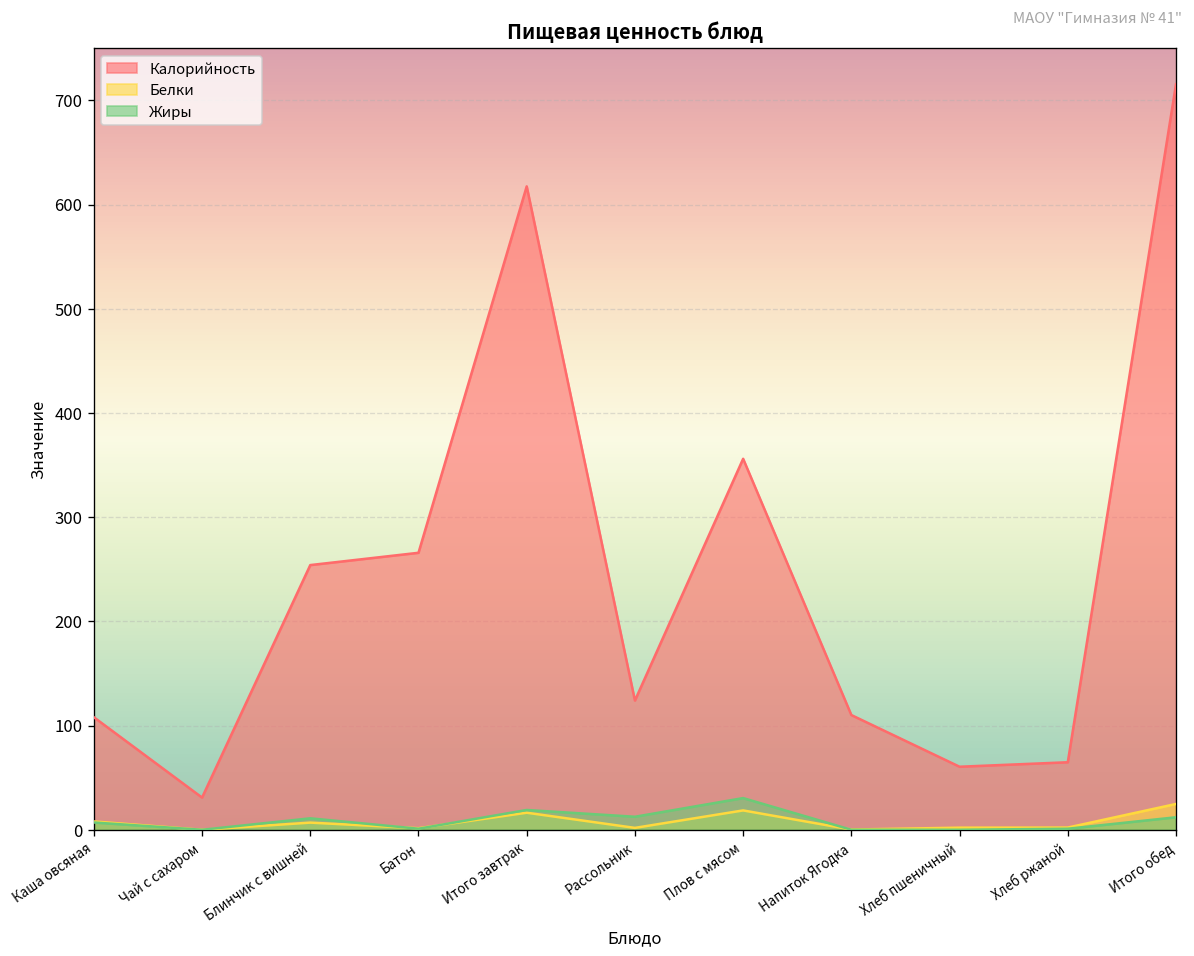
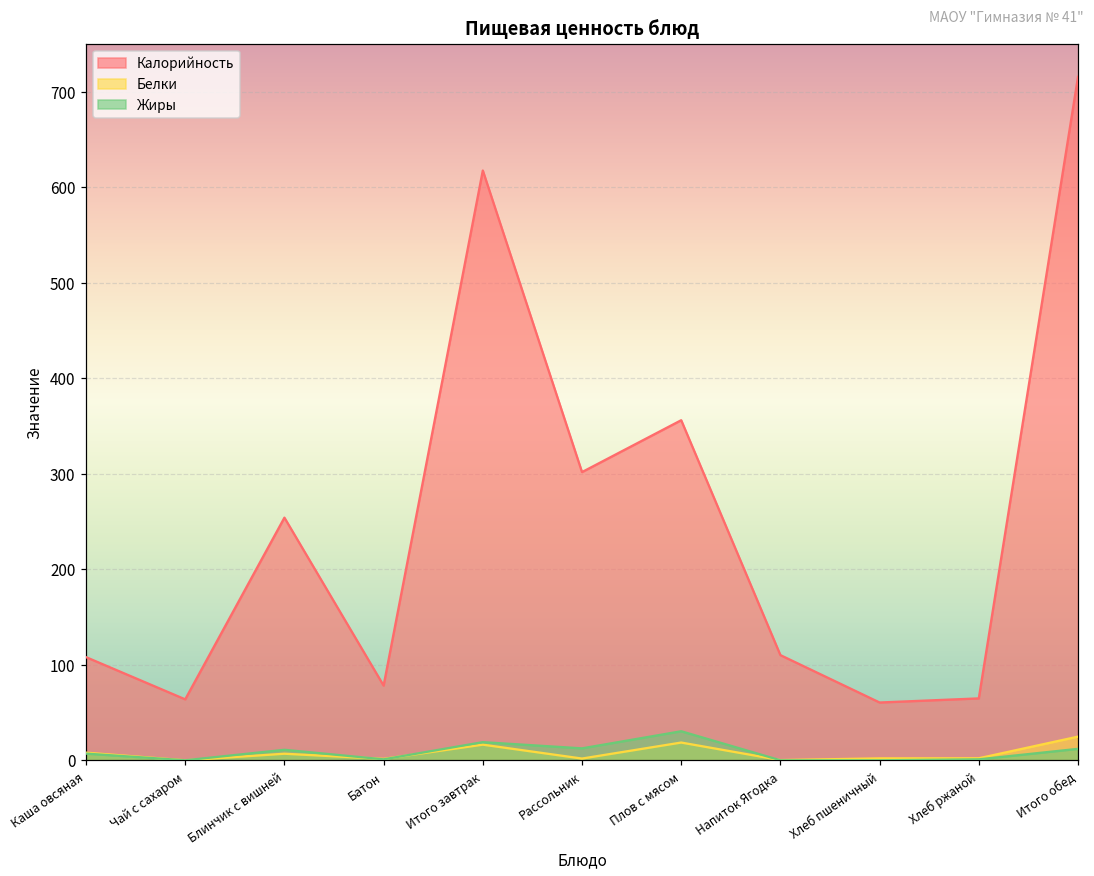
  {
    "Калорийность": {
      "Каша овсяная": 110,
-     "Чай с сахаром": 30,
+     "Чай с сахаром": 60,
      "Блинчик с вишней": 250,
-     "Батон": 270,
+     "Батон": 80,
      "Итого завтрак": 620,
-     "Рассольник": 120,
+     "Рассольник": 300,
      "Плов с мясом": 360,
      "Напиток Ягодка": 110,
      "Хлеб пшеничный": 60,
      "Хлеб ржаной": 60,
      "Итого обед": 720
    },
    "Белки": {
      "Блинчик с вишней": 10,
      "Рассольник": 0,
      "Плов с мясом": 20,
      "Итого обед": 20
    },
    "Жиры": {
      "Блинчик с вишней": 10,
      "Рассольник": 10,
      "Плов с мясом": 30,
      "Итого обед": 10
    }
  }
